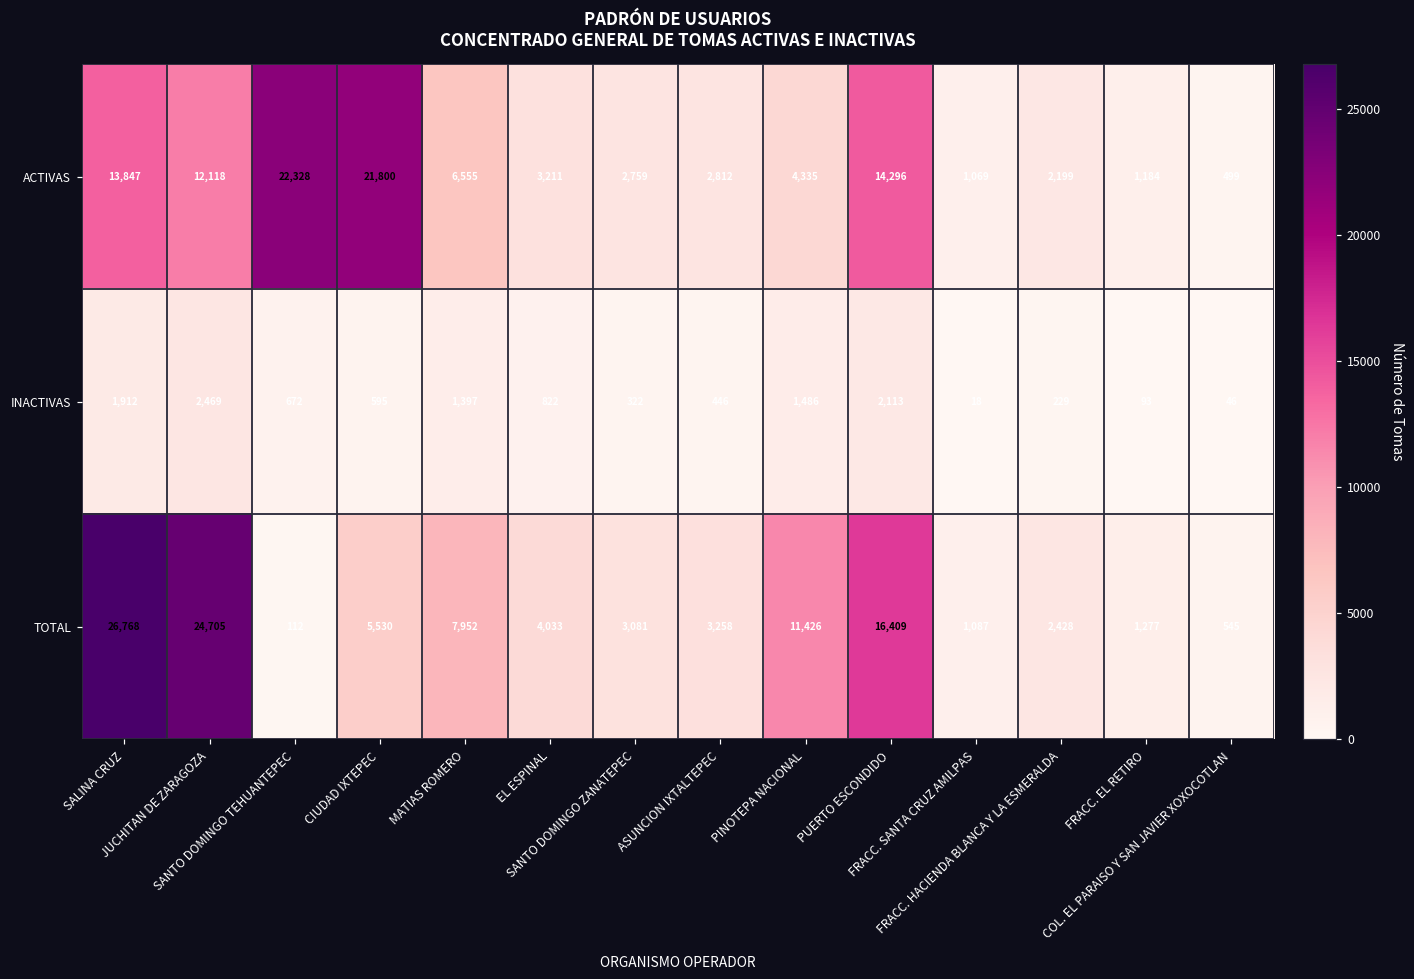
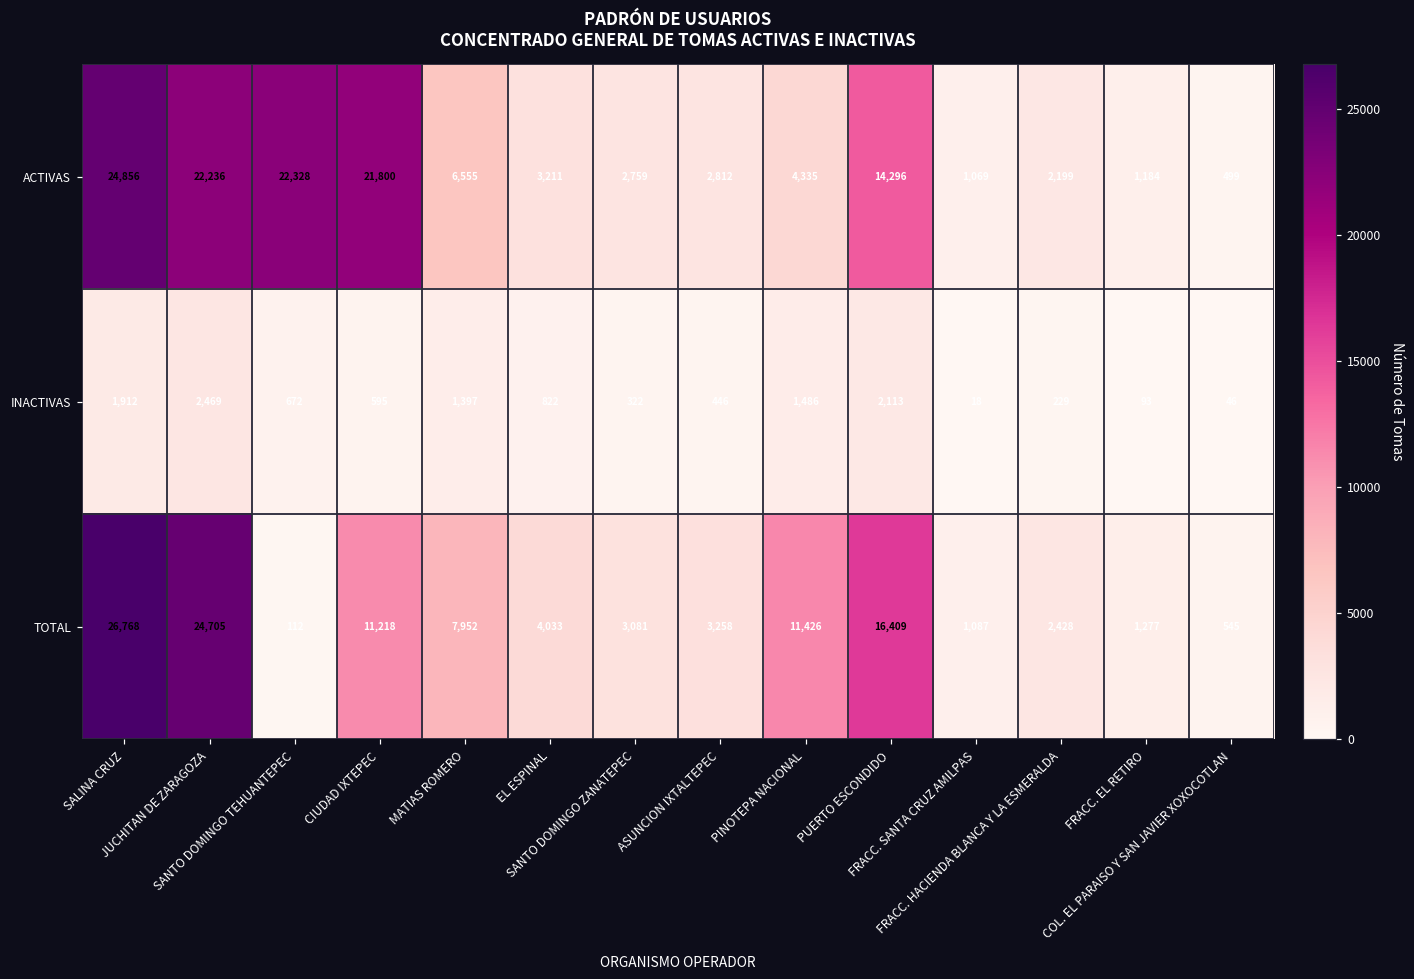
  {
    "ACTIVAS": {
-     "SALINA CRUZ": "13,847",
-     "JUCHITAN DE ZARAGOZA": "12,118",
+     "SALINA CRUZ": "24,856",
+     "JUCHITAN DE ZARAGOZA": "22,236",
      "SANTO DOMINGO TEHUANTEPEC": "22,328",
      "CIUDAD IXTEPEC": "21,800",
      "MATIAS ROMERO": "6,555",
      "PUERTO ESCONDIDO": "14,296"
    },
    "TOTAL": {
      "SALINA CRUZ": "26,768",
      "JUCHITAN DE ZARAGOZA": "24,705",
-     "CIUDAD IXTEPEC": "5,530",
+     "CIUDAD IXTEPEC": "11,218",
      "MATIAS ROMERO": "7,952",
      "PINOTEPA NACIONAL": "11,426",
      "PUERTO ESCONDIDO": "16,409"
    }
  }
